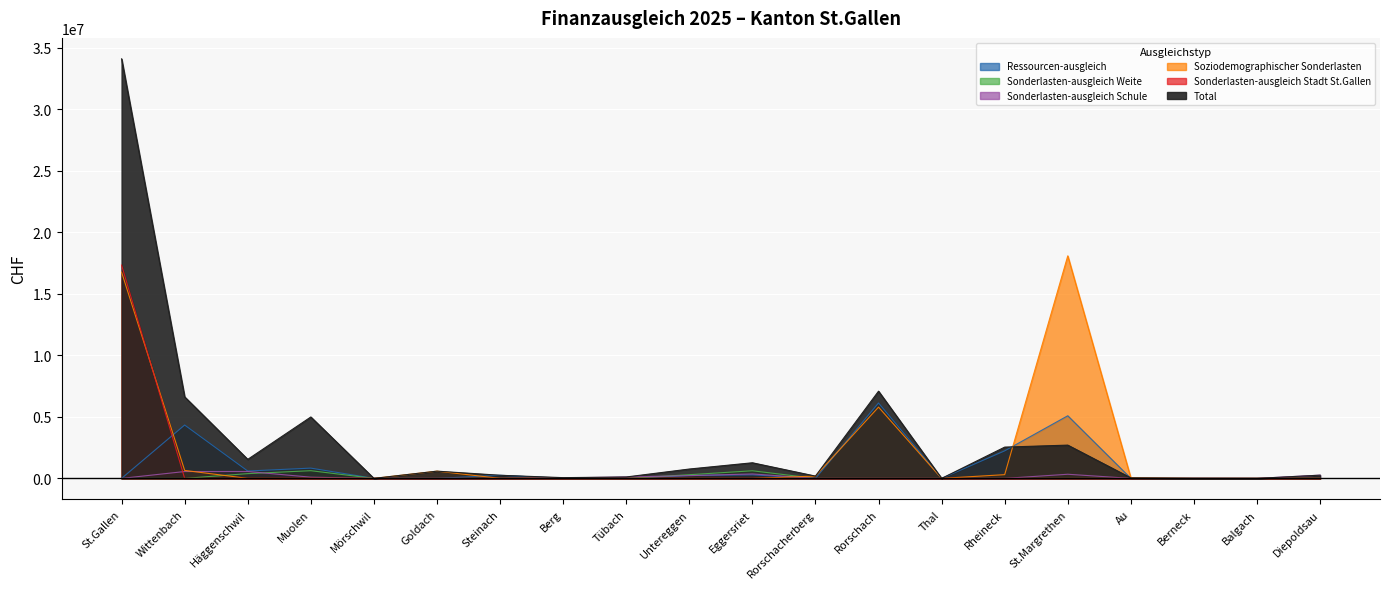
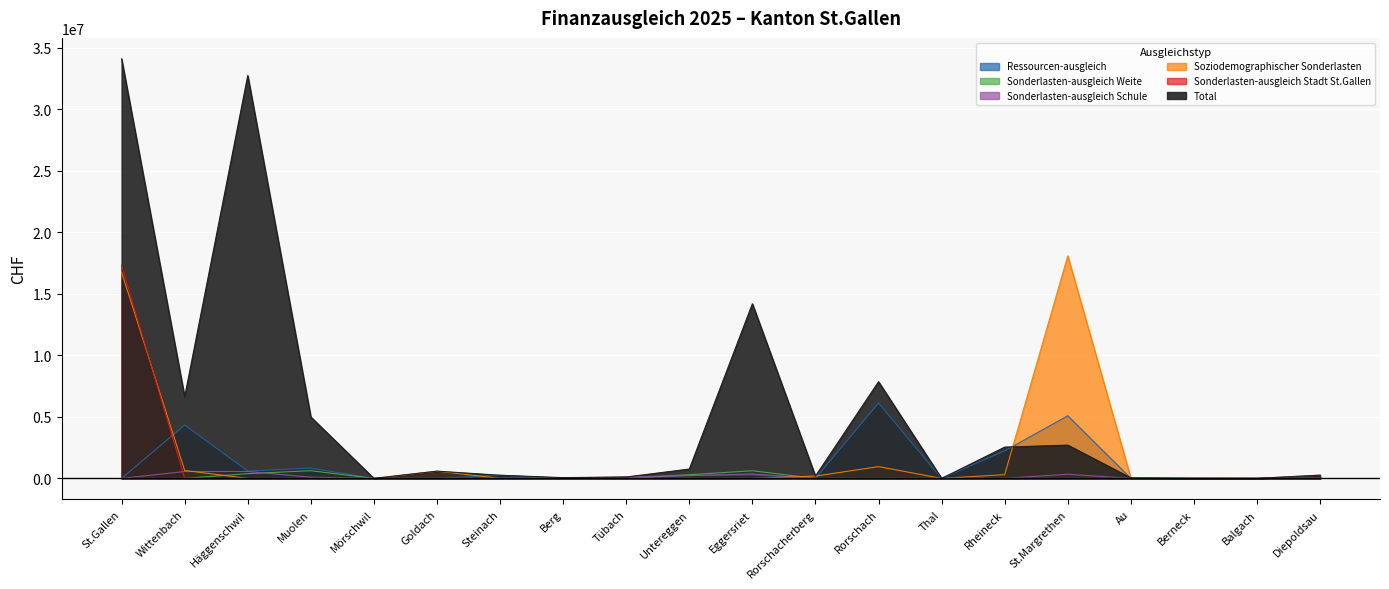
  {
    "Ressourcen-ausgleich": {
      "Wittenbach": 4300000,
      "Muolen": 800000,
      "Rorschach": 6100000,
      "Rheineck": 2200000,
      "St.Margrethen": 5100000
    },
    "Sonderlasten-ausgleich Weite": {
      "Muolen": 600000,
      "Eggersriet": 600000
    },
    "Sonderlasten-ausgleich Schule": {
      "St.Margrethen": 300000
    },
    "Soziodemographischer Sonderlasten": {
      "St.Gallen": 16800000,
-     "Rorschach": 5800000,
+     "Rorschach": 1000000,
      "Rheineck": 300000,
      "St.Margrethen": 18100000
    },
    "Sonderlasten-ausgleich Stadt St.Gallen": {
      "St.Gallen": 17300000
    },
    "Total": {
      "St.Gallen": 34100000,
      "Wittenbach": 6600000,
-     "Häggenschwil": 1500000,
+     "Häggenschwil": 32700000,
      "Muolen": 5000000,
      "Untereggen": 800000,
-     "Eggersriet": 1300000,
-     "Rorschach": 7100000,
+     "Eggersriet": 14200000,
+     "Rorschach": 7900000,
      "Rheineck": 2500000,
      "St.Margrethen": 2700000
    }
  }
